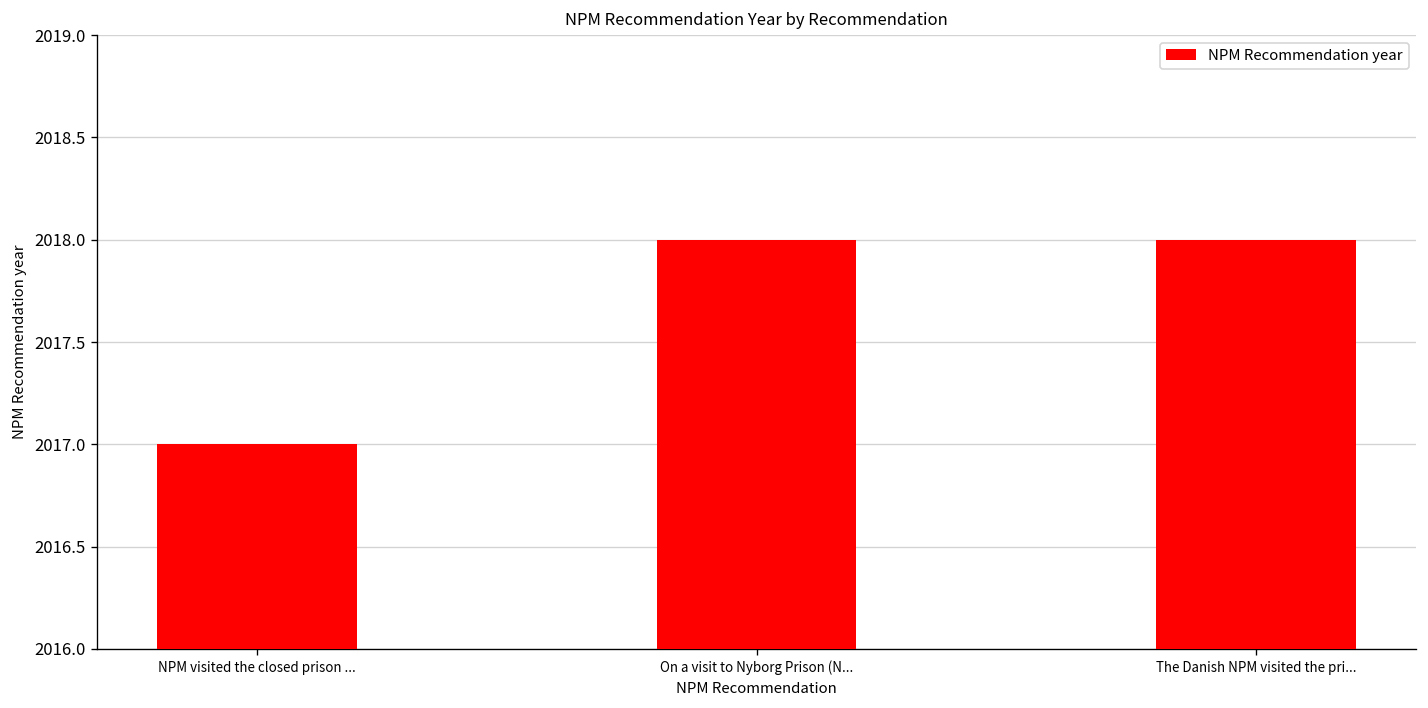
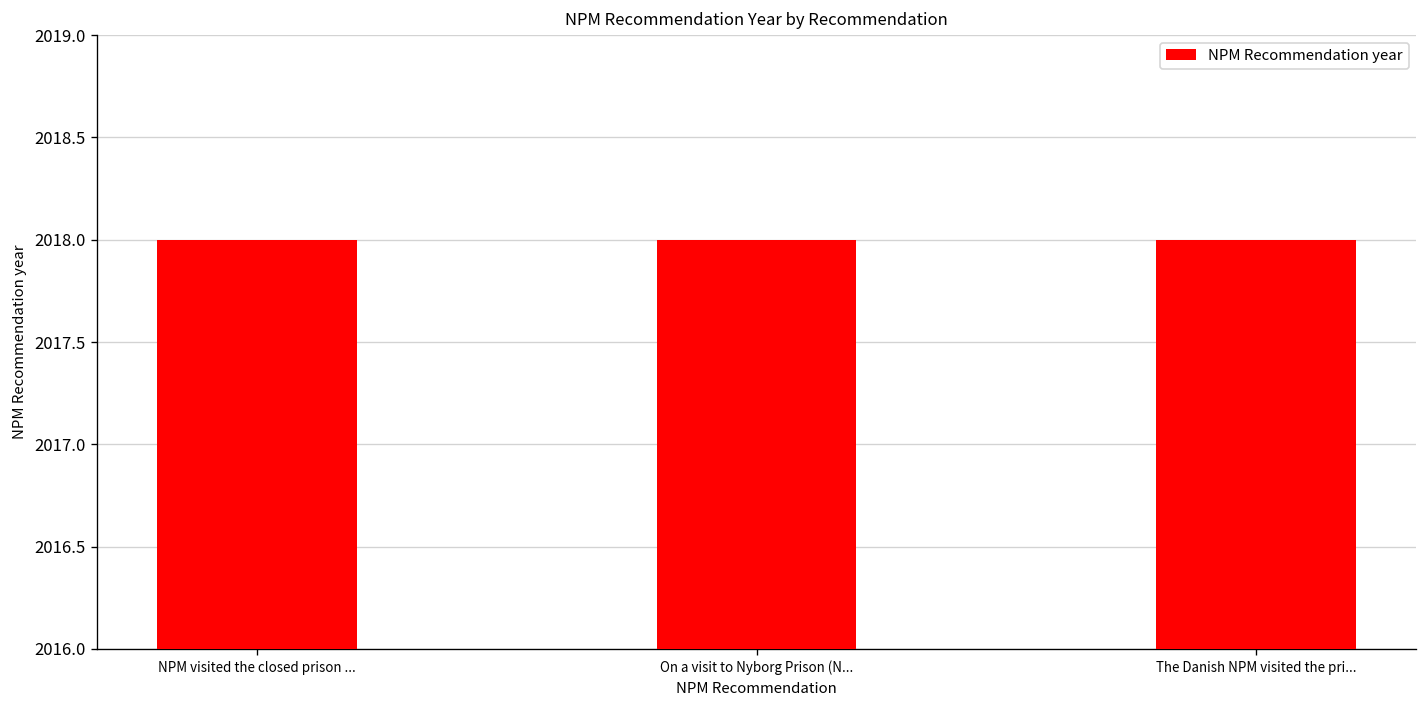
  {
-   "NPM visited the closed prison ...": 2017,
+   "NPM visited the closed prison ...": 2018,
    "On a visit to Nyborg Prison (N...": 2018,
    "The Danish NPM visited the pri...": 2018
  }
